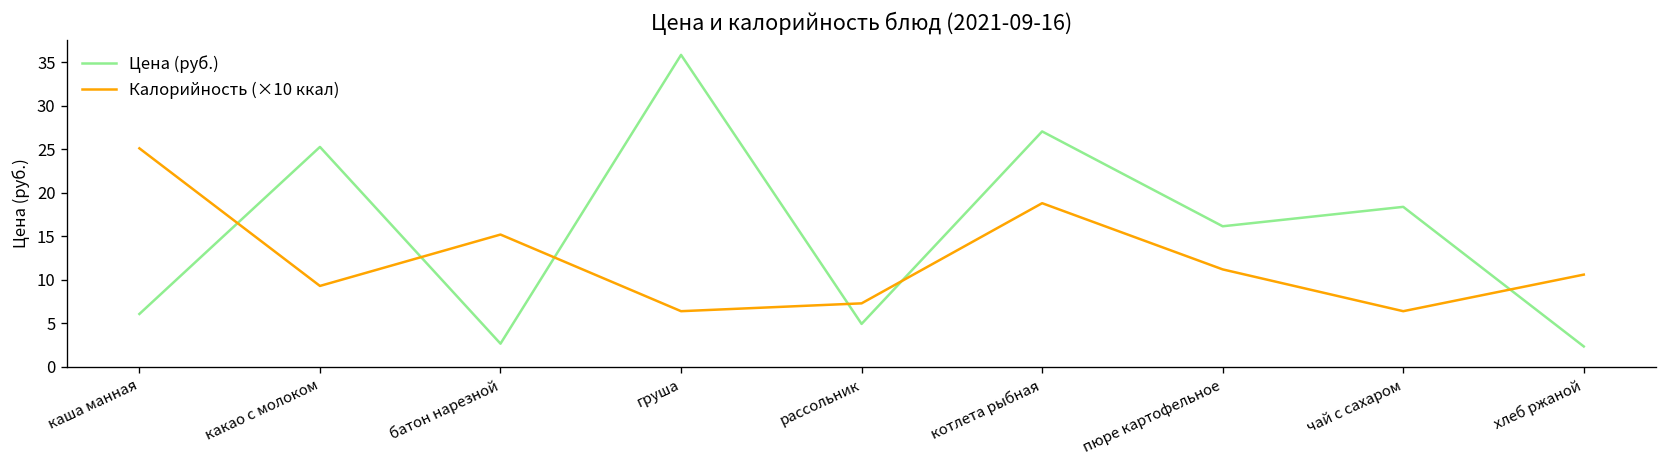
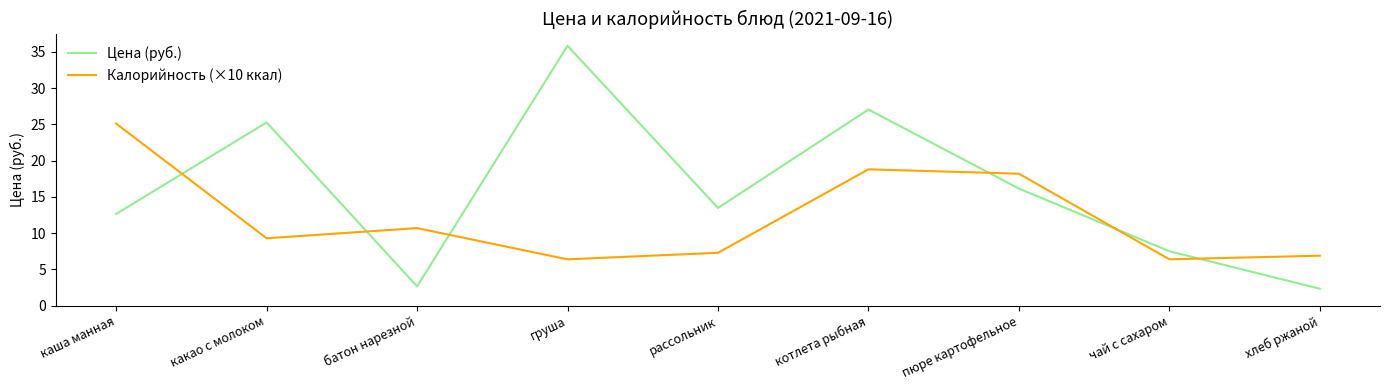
  {
    "Цена (руб.)": {
-     "каша манная": 6,
+     "каша манная": 13,
      "какао с молоком": 25,
      "батон нарезной": 3,
      "груша": 36,
-     "рассольник": 5,
+     "рассольник": 13,
      "котлета рыбная": 27,
      "пюре картофельное": 16,
-     "чай с сахаром": 18,
+     "чай с сахаром": 8,
      "хлеб ржаной": 2
    },
    "Калорийность (×10 ккал)": {
      "каша манная": 25,
      "какао с молоком": 9,
-     "батон нарезной": 15,
+     "батон нарезной": 11,
      "груша": 6,
      "рассольник": 7,
      "котлета рыбная": 19,
-     "пюре картофельное": 11,
+     "пюре картофельное": 18,
      "чай с сахаром": 6,
-     "хлеб ржаной": 11
+     "хлеб ржаной": 7
    }
  }
